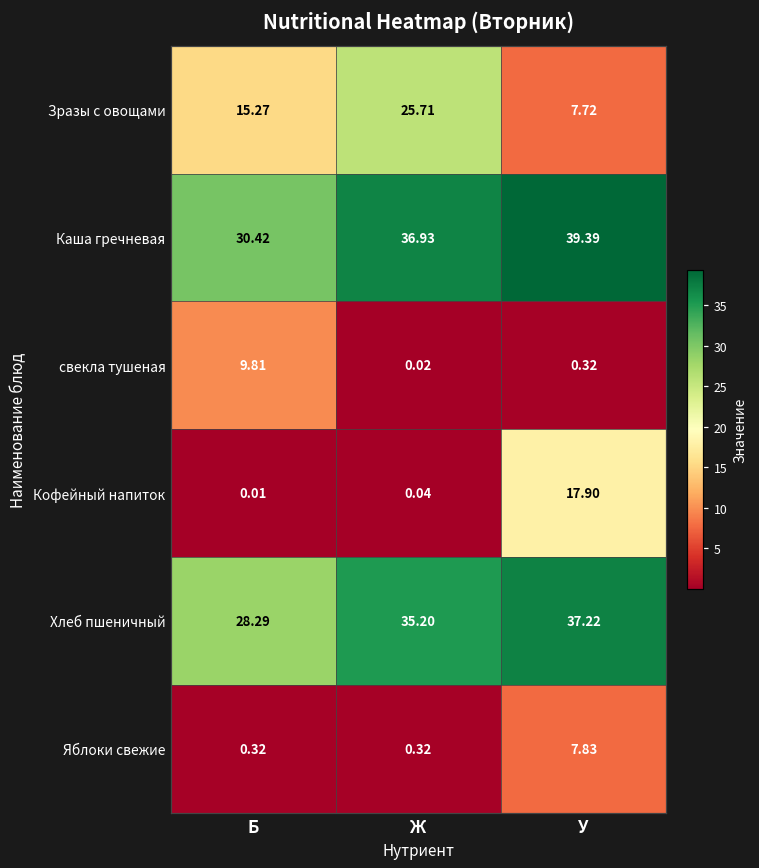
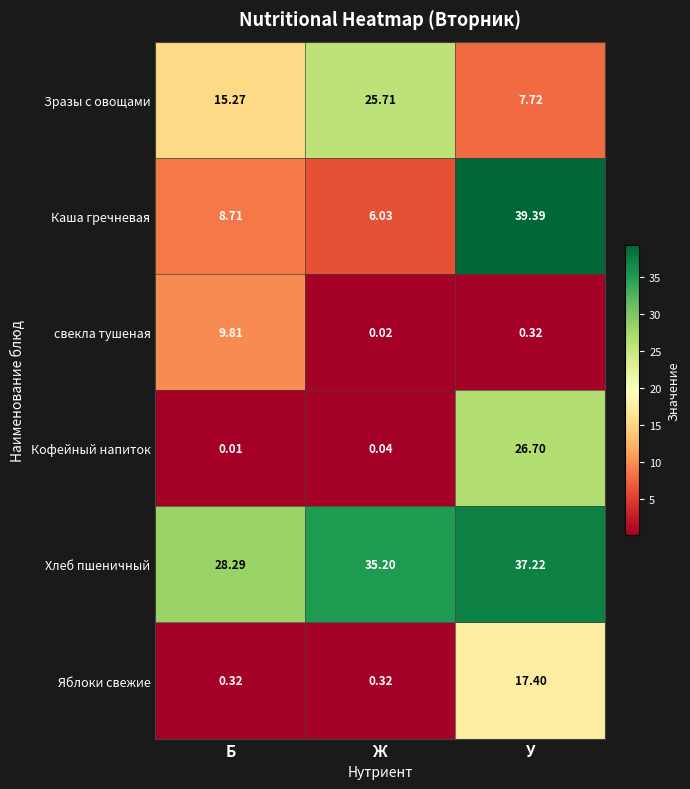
  {
    "Зразы с овощами": {
      "Б": 15.27,
      "Ж": 25.71,
      "У": 7.72
    },
    "Каша гречневая": {
-     "Б": 30.42,
-     "Ж": 36.93,
+     "Б": 8.71,
+     "Ж": 6.03,
      "У": 39.39
    },
    "свекла тушеная": {
      "Б": 9.81,
      "Ж": 0.02,
      "У": 0.32
    },
    "Кофейный напиток": {
      "Б": 0.01,
      "Ж": 0.04,
-     "У": 17.90
+     "У": 26.70
    },
    "Хлеб пшеничный": {
      "Б": 28.29,
      "Ж": 35.20,
      "У": 37.22
    },
    "Яблоки свежие": {
      "Б": 0.32,
      "Ж": 0.32,
-     "У": 7.83
+     "У": 17.40
    }
  }
